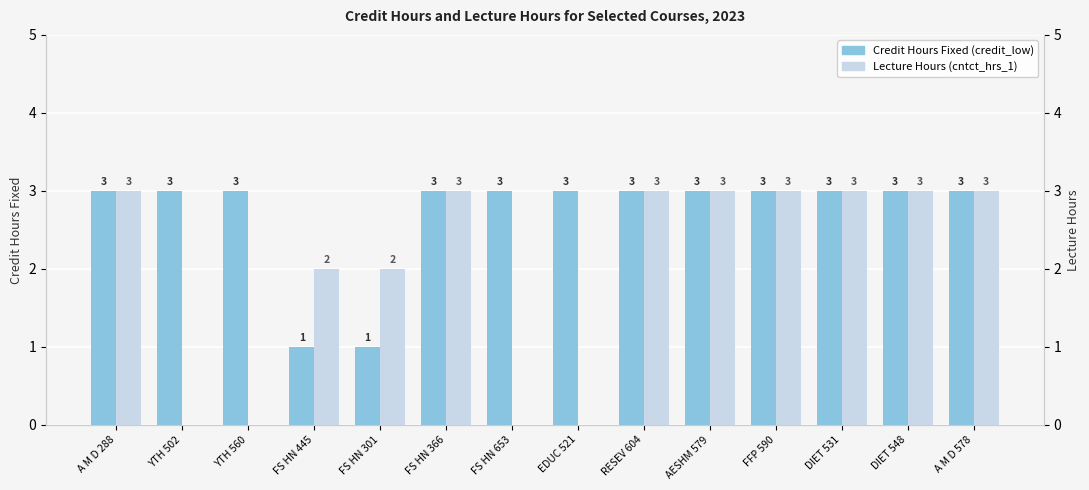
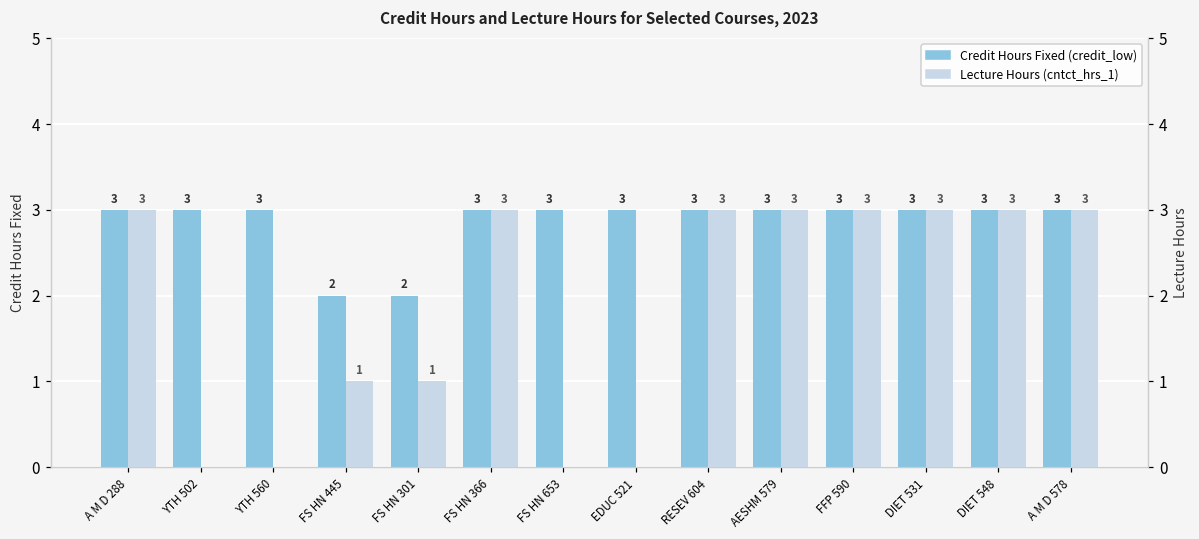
  {
    "Credit Hours Fixed (credit_low)": {
      "A M D 288": 3,
      "YTH 502": 3,
      "YTH 560": 3,
-     "FS HN 445": 1,
-     "FS HN 301": 1,
+     "FS HN 445": 2,
+     "FS HN 301": 2,
      "FS HN 366": 3,
      "FS HN 653": 3,
      "EDUC 521": 3,
      "RESEV 604": 3,
      "AESHM 579": 3,
      "FFP 590": 3,
      "DIET 531": 3,
      "DIET 548": 3,
      "A M D 578": 3
    },
    "Lecture Hours (cntct_hrs_1)": {
      "A M D 288": 3,
-     "FS HN 445": 2,
-     "FS HN 301": 2,
+     "FS HN 445": 1,
+     "FS HN 301": 1,
      "FS HN 366": 3,
      "RESEV 604": 3,
      "AESHM 579": 3,
      "FFP 590": 3,
      "DIET 531": 3,
      "DIET 548": 3,
      "A M D 578": 3
    }
  }
